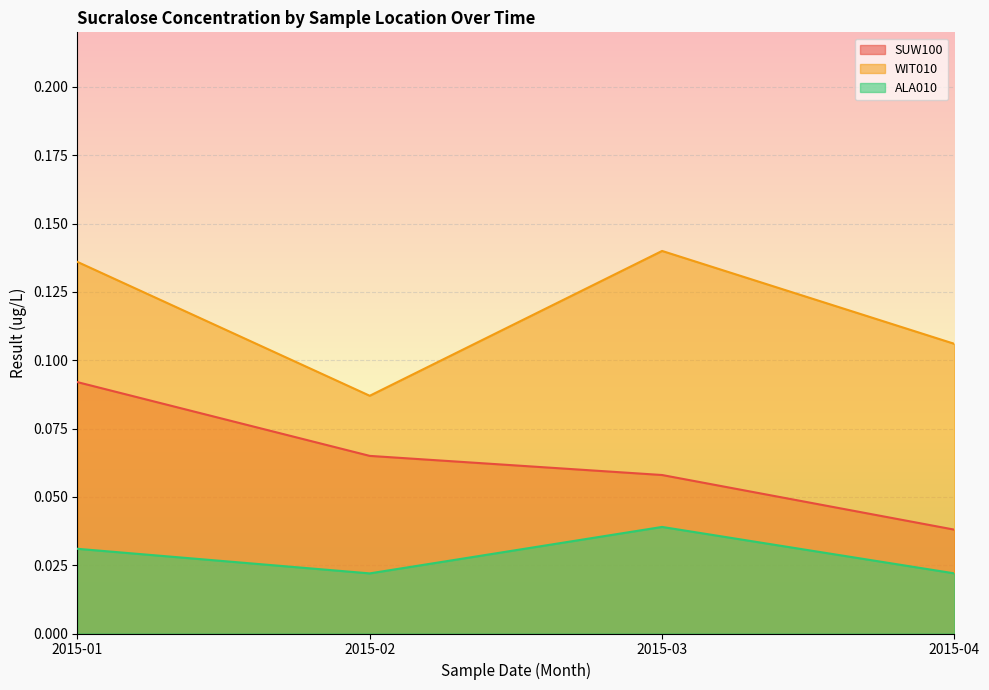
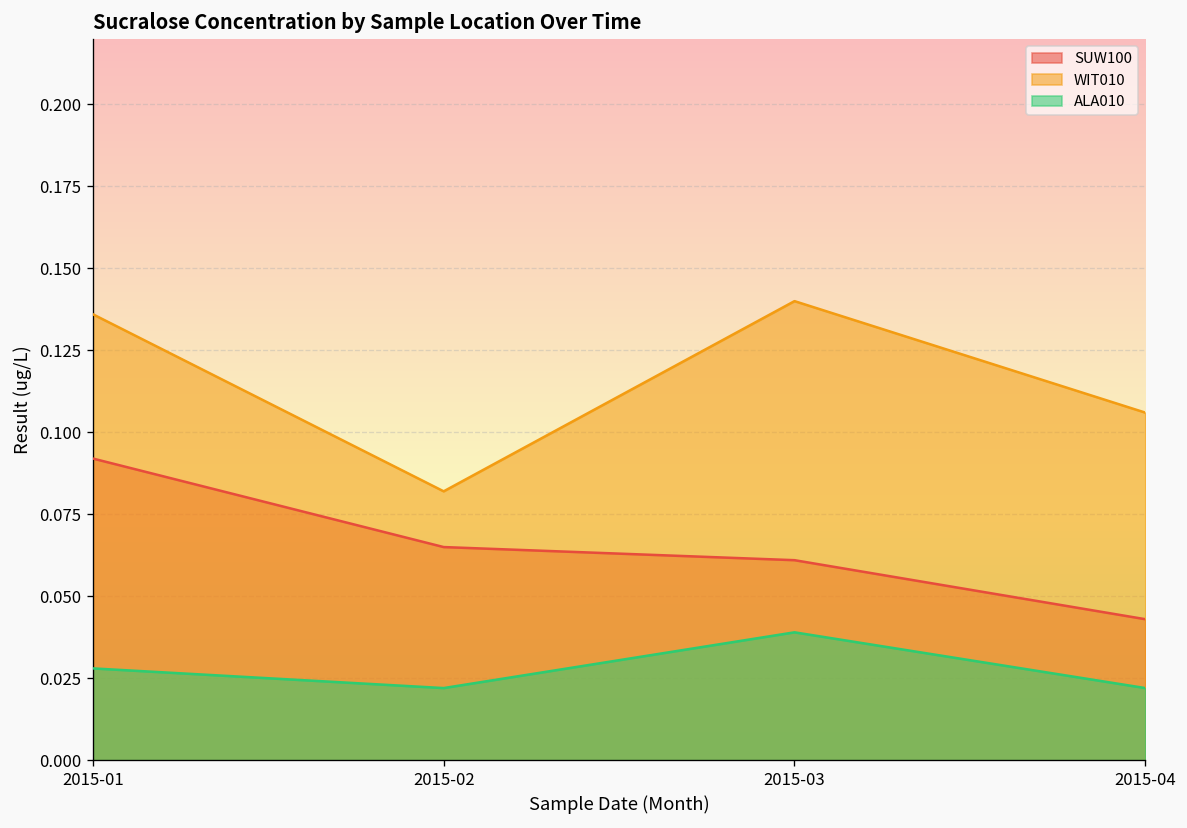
  {
    "SUW100": {
      "2015-01": 0.092,
      "2015-02": 0.065,
-     "2015-03": 0.058,
-     "2015-04": 0.038
+     "2015-03": 0.061,
+     "2015-04": 0.043
    },
    "WIT010": {
      "2015-01": 0.136,
-     "2015-02": 0.087,
+     "2015-02": 0.082,
      "2015-03": 0.140,
      "2015-04": 0.106
    },
    "ALA010": {
-     "2015-01": 0.031,
+     "2015-01": 0.028,
      "2015-02": 0.022,
      "2015-03": 0.039,
      "2015-04": 0.022
    }
  }
